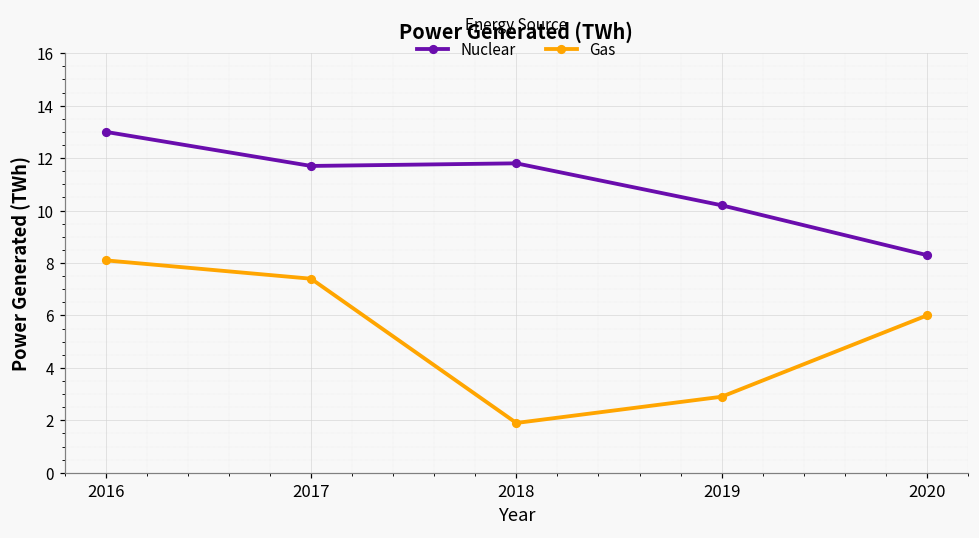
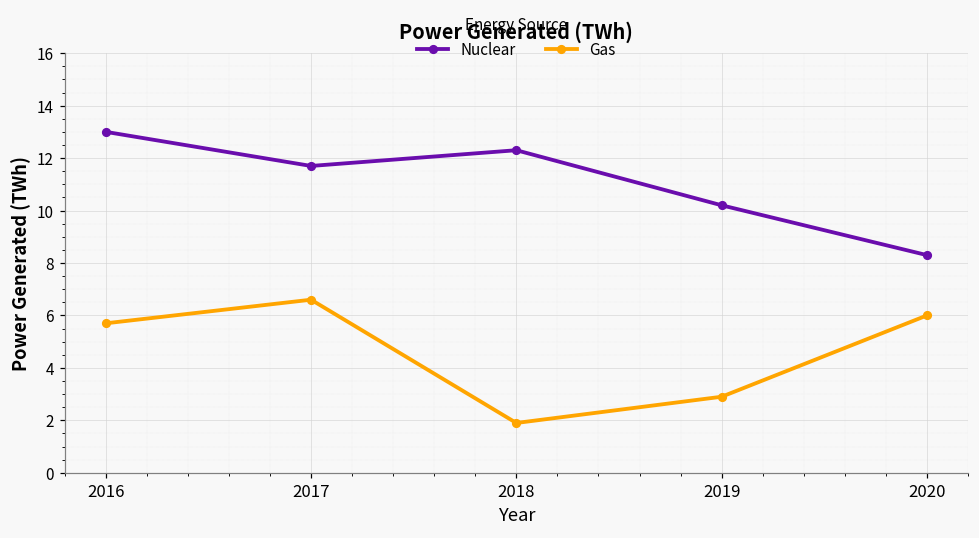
  {
    "Nuclear": {
      "2016": 13.0,
      "2017": 11.7,
-     "2018": 11.8,
+     "2018": 12.3,
      "2019": 10.2,
      "2020": 8.3
    },
    "Gas": {
-     "2016": 8.1,
-     "2017": 7.4,
+     "2016": 5.7,
+     "2017": 6.6,
      "2018": 1.9,
      "2019": 2.9,
      "2020": 6.0
    }
  }
